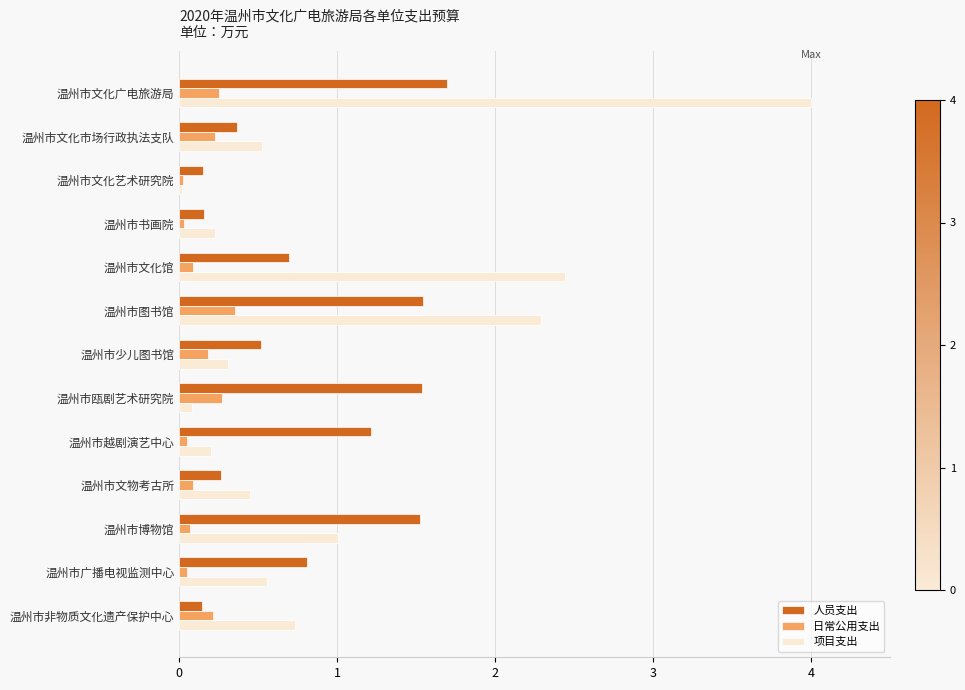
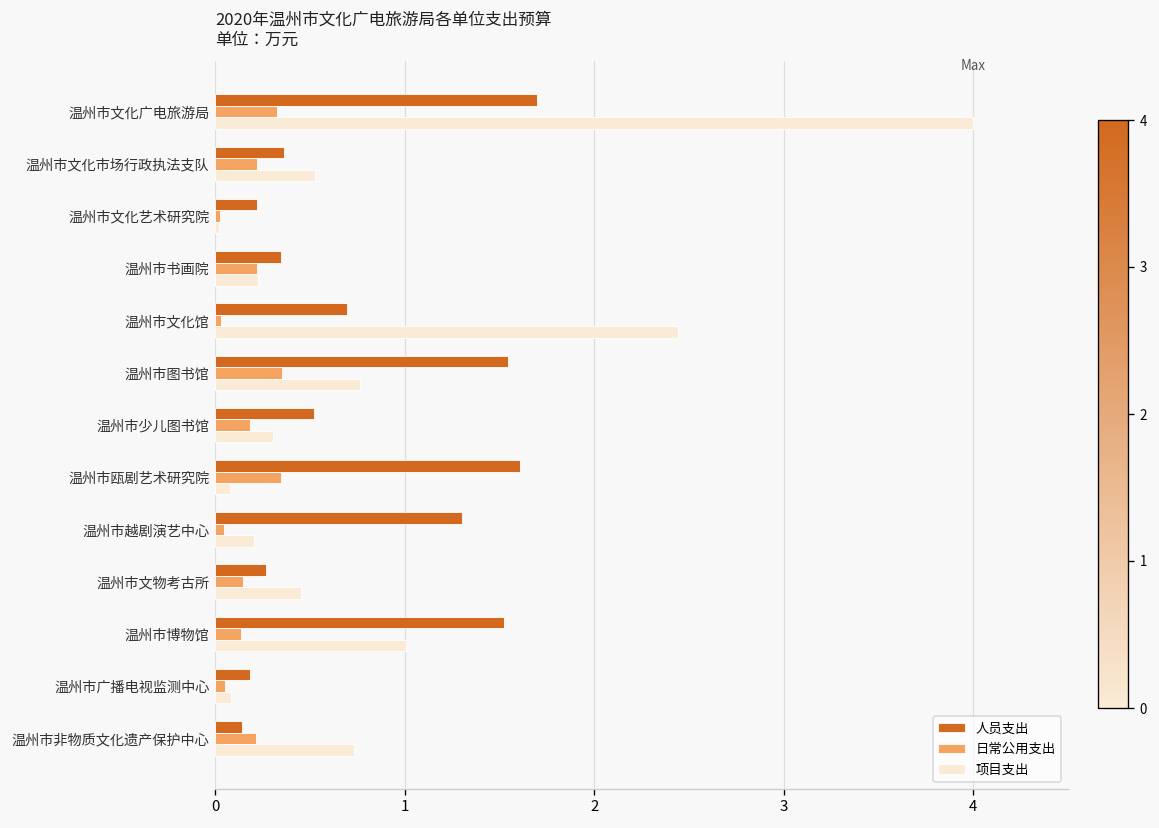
  {
    "人员支出": {
      "温州市文化广电旅游局": 1.70,
      "温州市文化市场行政执法支队": 0.36,
-     "温州市文化艺术研究院": 0.15,
-     "温州市书画院": 0.16,
+     "温州市文化艺术研究院": 0.22,
+     "温州市书画院": 0.35,
      "温州市文化馆": 0.69,
      "温州市图书馆": 1.55,
      "温州市少儿图书馆": 0.52,
-     "温州市瓯剧艺术研究院": 1.54,
-     "温州市越剧演艺中心": 1.21,
+     "温州市瓯剧艺术研究院": 1.61,
+     "温州市越剧演艺中心": 1.30,
      "温州市文物考古所": 0.27,
      "温州市博物馆": 1.52,
-     "温州市广播电视监测中心": 0.81,
+     "温州市广播电视监测中心": 0.18,
      "温州市非物质文化遗产保护中心": 0.14
    },
    "日常公用支出": {
-     "温州市文化广电旅游局": 0.25,
+     "温州市文化广电旅游局": 0.33,
      "温州市文化市场行政执法支队": 0.22,
      "温州市文化艺术研究院": 0.02,
-     "温州市书画院": 0.03,
-     "温州市文化馆": 0.09,
+     "温州市书画院": 0.22,
+     "温州市文化馆": 0.03,
      "温州市图书馆": 0.35,
      "温州市少儿图书馆": 0.18,
-     "温州市瓯剧艺术研究院": 0.27,
+     "温州市瓯剧艺术研究院": 0.35,
      "温州市越剧演艺中心": 0.05,
-     "温州市文物考古所": 0.09,
-     "温州市博物馆": 0.06,
+     "温州市文物考古所": 0.15,
+     "温州市博物馆": 0.14,
      "温州市广播电视监测中心": 0.05,
      "温州市非物质文化遗产保护中心": 0.22
    },
    "项目支出": {
      "温州市文化广电旅游局": 4.00,
      "温州市文化市场行政执法支队": 0.53,
      "温州市文化艺术研究院": 0.02,
      "温州市书画院": 0.22,
      "温州市文化馆": 2.44,
-     "温州市图书馆": 2.29,
+     "温州市图书馆": 0.77,
      "温州市少儿图书馆": 0.31,
      "温州市瓯剧艺术研究院": 0.08,
      "温州市越剧演艺中心": 0.20,
      "温州市文物考古所": 0.45,
      "温州市博物馆": 1.01,
-     "温州市广播电视监测中心": 0.55,
+     "温州市广播电视监测中心": 0.08,
      "温州市非物质文化遗产保护中心": 0.73
    }
  }
